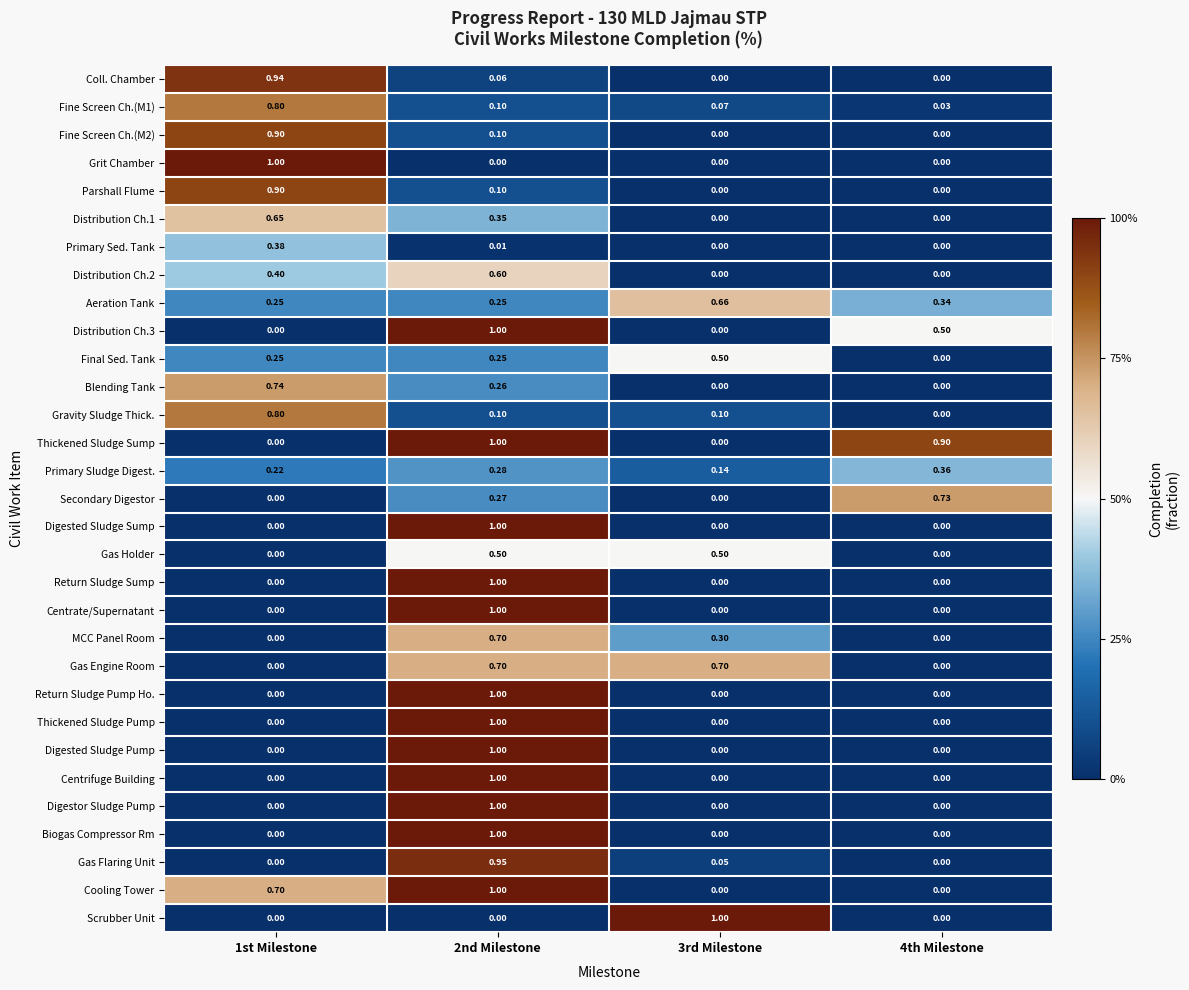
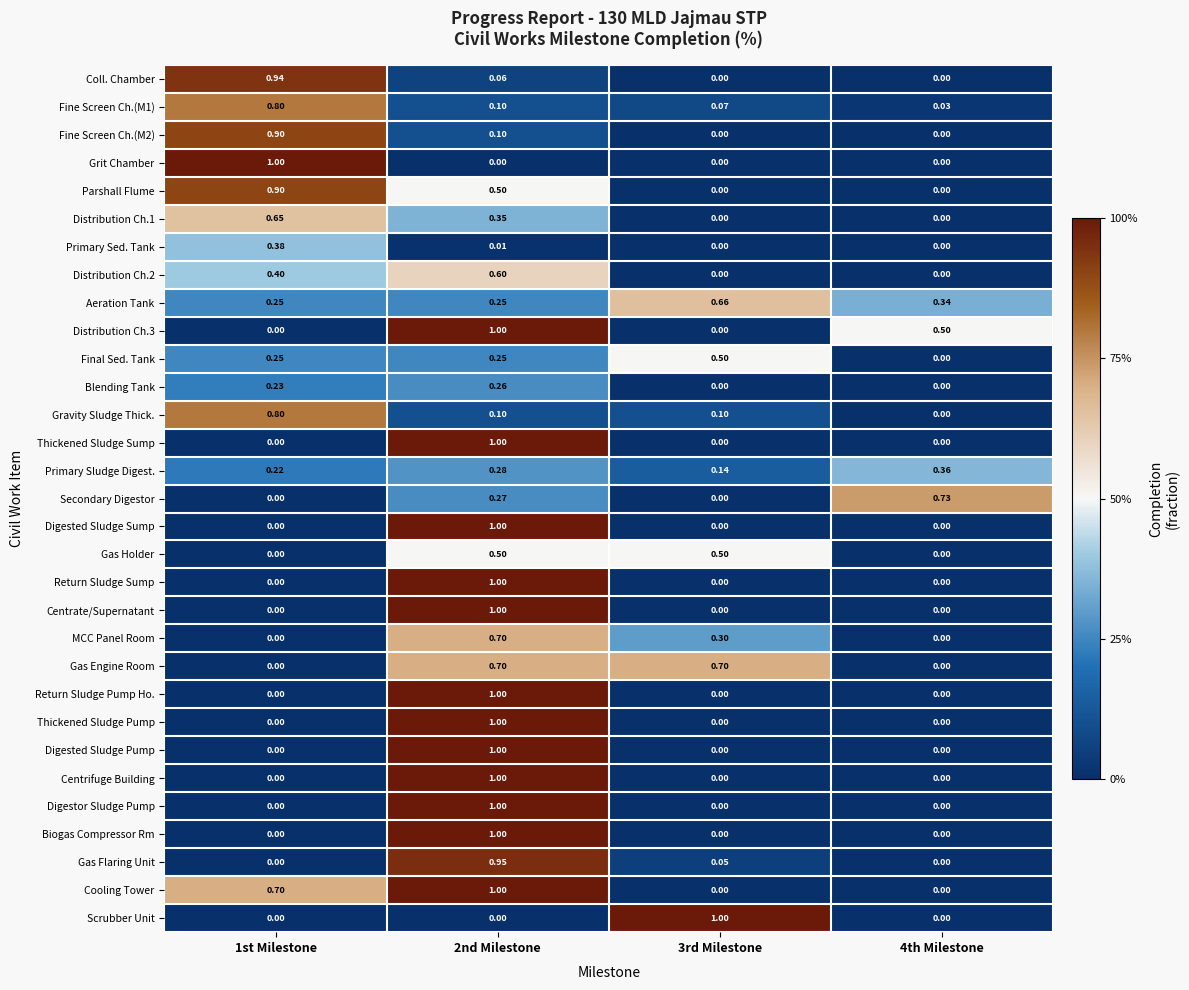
  {
    "Coll. Chamber": {
      "1st Milestone": 0.94,
      "2nd Milestone": 0.06,
      "3rd Milestone": 0.00,
      "4th Milestone": 0.00
    },
    "Fine Screen Ch.(M1)": {
      "1st Milestone": 0.80,
      "2nd Milestone": 0.10,
      "3rd Milestone": 0.07,
      "4th Milestone": 0.03
    },
    "Fine Screen Ch.(M2)": {
      "1st Milestone": 0.90,
      "2nd Milestone": 0.10,
      "3rd Milestone": 0.00,
      "4th Milestone": 0.00
    },
    "Grit Chamber": {
      "1st Milestone": 1.00,
      "2nd Milestone": 0.00,
      "3rd Milestone": 0.00,
      "4th Milestone": 0.00
    },
    "Parshall Flume": {
      "1st Milestone": 0.90,
-     "2nd Milestone": 0.10,
+     "2nd Milestone": 0.50,
      "3rd Milestone": 0.00,
      "4th Milestone": 0.00
    },
    "Distribution Ch.1": {
      "1st Milestone": 0.65,
      "2nd Milestone": 0.35,
      "3rd Milestone": 0.00,
      "4th Milestone": 0.00
    },
    "Primary Sed. Tank": {
      "1st Milestone": 0.38,
      "2nd Milestone": 0.01,
      "3rd Milestone": 0.00,
      "4th Milestone": 0.00
    },
    "Distribution Ch.2": {
      "1st Milestone": 0.40,
      "2nd Milestone": 0.60,
      "3rd Milestone": 0.00,
      "4th Milestone": 0.00
    },
    "Aeration Tank": {
      "1st Milestone": 0.25,
      "2nd Milestone": 0.25,
      "3rd Milestone": 0.66,
      "4th Milestone": 0.34
    },
    "Distribution Ch.3": {
      "1st Milestone": 0.00,
      "2nd Milestone": 1.00,
      "3rd Milestone": 0.00,
      "4th Milestone": 0.50
    },
    "Final Sed. Tank": {
      "1st Milestone": 0.25,
      "2nd Milestone": 0.25,
      "3rd Milestone": 0.50,
      "4th Milestone": 0.00
    },
    "Blending Tank": {
-     "1st Milestone": 0.74,
+     "1st Milestone": 0.23,
      "2nd Milestone": 0.26,
      "3rd Milestone": 0.00,
      "4th Milestone": 0.00
    },
    "Gravity Sludge Thick.": {
      "1st Milestone": 0.80,
      "2nd Milestone": 0.10,
      "3rd Milestone": 0.10,
      "4th Milestone": 0.00
    },
    "Thickened Sludge Sump": {
      "1st Milestone": 0.00,
      "2nd Milestone": 1.00,
      "3rd Milestone": 0.00,
-     "4th Milestone": 0.90
+     "4th Milestone": 0.00
    },
    "Primary Sludge Digest.": {
      "1st Milestone": 0.22,
      "2nd Milestone": 0.28,
      "3rd Milestone": 0.14,
      "4th Milestone": 0.36
    },
    "Secondary Digestor": {
      "1st Milestone": 0.00,
      "2nd Milestone": 0.27,
      "3rd Milestone": 0.00,
      "4th Milestone": 0.73
    },
    "Digested Sludge Sump": {
      "1st Milestone": 0.00,
      "2nd Milestone": 1.00,
      "3rd Milestone": 0.00,
      "4th Milestone": 0.00
    },
    "Gas Holder": {
      "1st Milestone": 0.00,
      "2nd Milestone": 0.50,
      "3rd Milestone": 0.50,
      "4th Milestone": 0.00
    },
    "Return Sludge Sump": {
      "1st Milestone": 0.00,
      "2nd Milestone": 1.00,
      "3rd Milestone": 0.00,
      "4th Milestone": 0.00
    },
    "Centrate/Supernatant": {
      "1st Milestone": 0.00,
      "2nd Milestone": 1.00,
      "3rd Milestone": 0.00,
      "4th Milestone": 0.00
    },
    "MCC Panel Room": {
      "1st Milestone": 0.00,
      "2nd Milestone": 0.70,
      "3rd Milestone": 0.30,
      "4th Milestone": 0.00
    },
    "Gas Engine Room": {
      "1st Milestone": 0.00,
      "2nd Milestone": 0.70,
      "3rd Milestone": 0.70,
      "4th Milestone": 0.00
    },
    "Return Sludge Pump Ho.": {
      "1st Milestone": 0.00,
      "2nd Milestone": 1.00,
      "3rd Milestone": 0.00,
      "4th Milestone": 0.00
    },
    "Thickened Sludge Pump": {
      "1st Milestone": 0.00,
      "2nd Milestone": 1.00,
      "3rd Milestone": 0.00,
      "4th Milestone": 0.00
    },
    "Digested Sludge Pump": {
      "1st Milestone": 0.00,
      "2nd Milestone": 1.00,
      "3rd Milestone": 0.00,
      "4th Milestone": 0.00
    },
    "Centrifuge Building": {
      "1st Milestone": 0.00,
      "2nd Milestone": 1.00,
      "3rd Milestone": 0.00,
      "4th Milestone": 0.00
    },
    "Digestor Sludge Pump": {
      "1st Milestone": 0.00,
      "2nd Milestone": 1.00,
      "3rd Milestone": 0.00,
      "4th Milestone": 0.00
    },
    "Biogas Compressor Rm": {
      "1st Milestone": 0.00,
      "2nd Milestone": 1.00,
      "3rd Milestone": 0.00,
      "4th Milestone": 0.00
    },
    "Gas Flaring Unit": {
      "1st Milestone": 0.00,
      "2nd Milestone": 0.95,
      "3rd Milestone": 0.05,
      "4th Milestone": 0.00
    },
    "Cooling Tower": {
      "1st Milestone": 0.70,
      "2nd Milestone": 1.00,
      "3rd Milestone": 0.00,
      "4th Milestone": 0.00
    },
    "Scrubber Unit": {
      "1st Milestone": 0.00,
      "2nd Milestone": 0.00,
      "3rd Milestone": 1.00,
      "4th Milestone": 0.00
    }
  }
